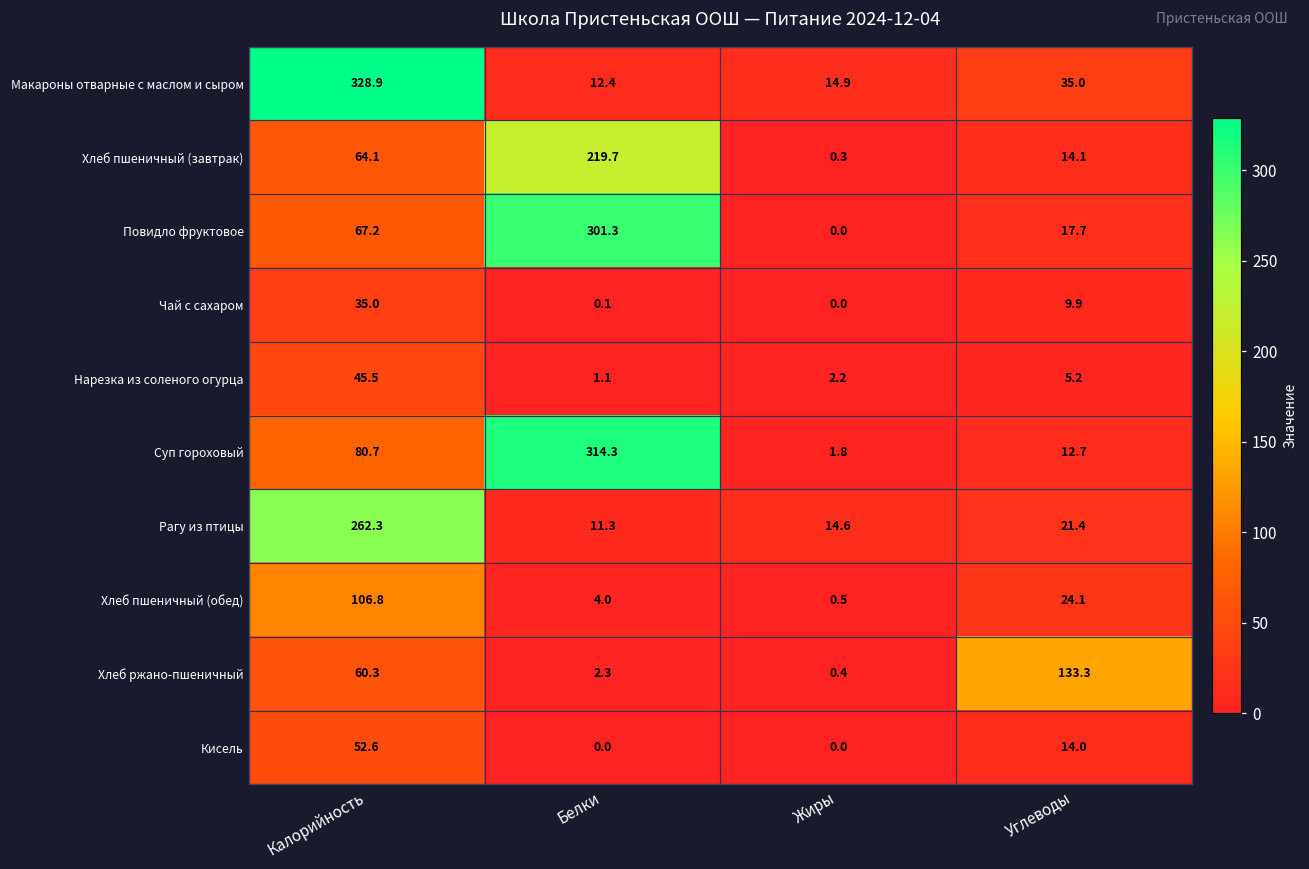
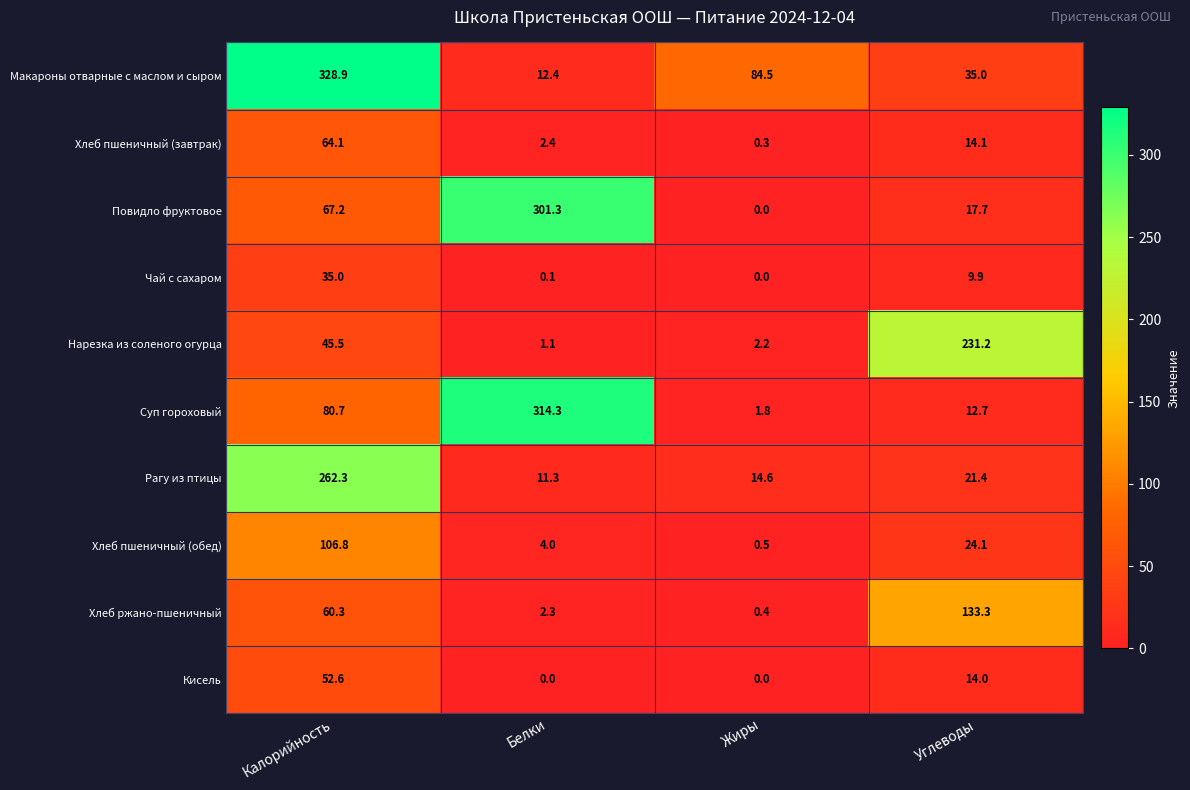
  {
    "Макароны отварные с маслом и сыром": {
      "Калорийность": 328.9,
      "Белки": 12.4,
-     "Жиры": 14.9,
+     "Жиры": 84.5,
      "Углеводы": 35.0
    },
    "Хлеб пшеничный (завтрак)": {
      "Калорийность": 64.1,
-     "Белки": 219.7,
+     "Белки": 2.4,
      "Жиры": 0.3,
      "Углеводы": 14.1
    },
    "Повидло фруктовое": {
      "Калорийность": 67.2,
      "Белки": 301.3,
      "Жиры": 0.0,
      "Углеводы": 17.7
    },
    "Чай с сахаром": {
      "Калорийность": 35.0,
      "Белки": 0.1,
      "Жиры": 0.0,
      "Углеводы": 9.9
    },
    "Нарезка из соленого огурца": {
      "Калорийность": 45.5,
      "Белки": 1.1,
      "Жиры": 2.2,
-     "Углеводы": 5.2
+     "Углеводы": 231.2
    },
    "Суп гороховый": {
      "Калорийность": 80.7,
      "Белки": 314.3,
      "Жиры": 1.8,
      "Углеводы": 12.7
    },
    "Рагу из птицы": {
      "Калорийность": 262.3,
      "Белки": 11.3,
      "Жиры": 14.6,
      "Углеводы": 21.4
    },
    "Хлеб пшеничный (обед)": {
      "Калорийность": 106.8,
      "Белки": 4.0,
      "Жиры": 0.5,
      "Углеводы": 24.1
    },
    "Хлеб ржано-пшеничный": {
      "Калорийность": 60.3,
      "Белки": 2.3,
      "Жиры": 0.4,
      "Углеводы": 133.3
    },
    "Кисель": {
      "Калорийность": 52.6,
      "Белки": 0.0,
      "Жиры": 0.0,
      "Углеводы": 14.0
    }
  }
